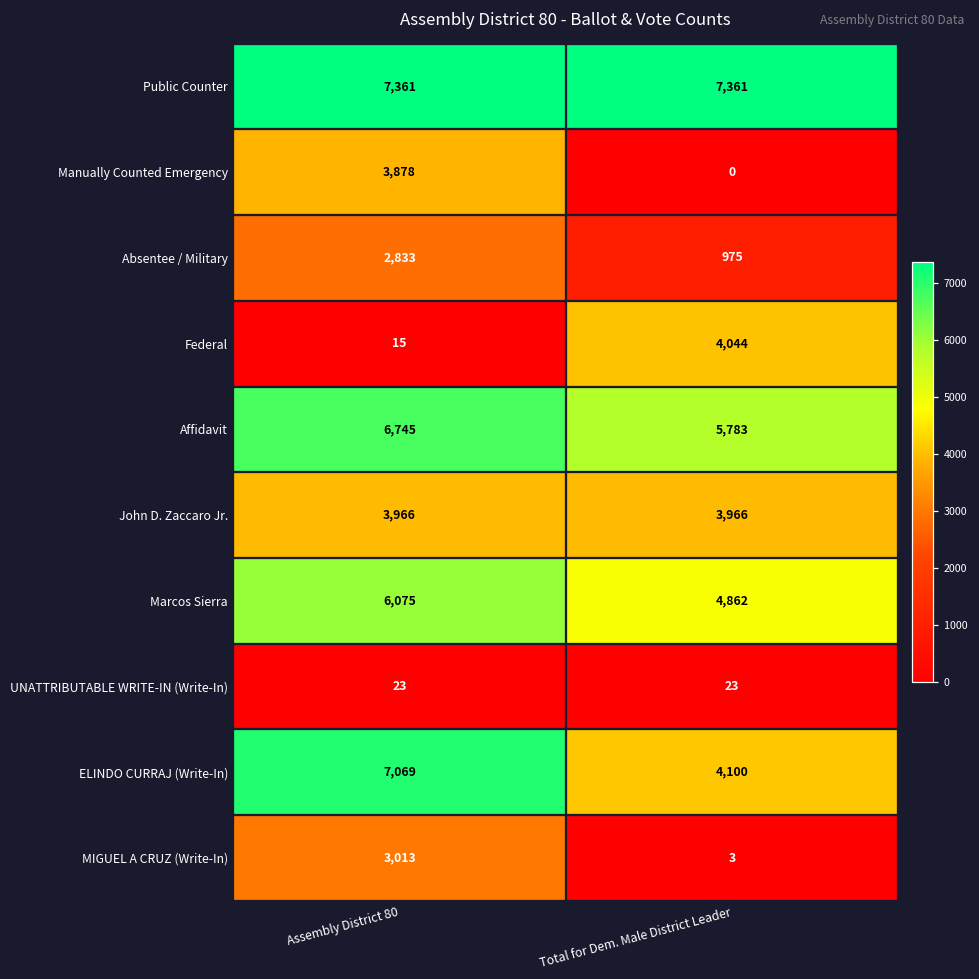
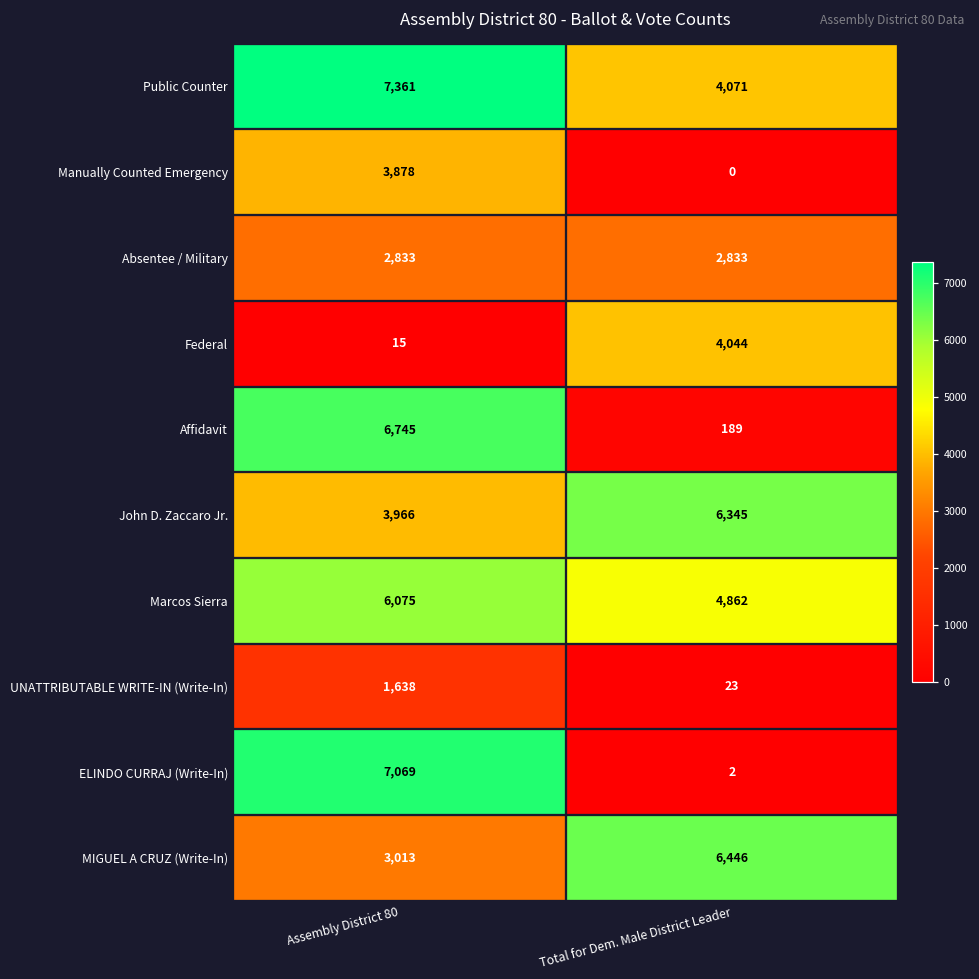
  {
    "Public Counter": {
      "Assembly District 80": "7,361",
-     "Total for Dem. Male District Leader": "7,361"
+     "Total for Dem. Male District Leader": "4,071"
    },
    "Manually Counted Emergency": {
      "Assembly District 80": "3,878",
      "Total for Dem. Male District Leader": "0"
    },
    "Absentee / Military": {
      "Assembly District 80": "2,833",
-     "Total for Dem. Male District Leader": "975"
+     "Total for Dem. Male District Leader": "2,833"
    },
    "Federal": {
      "Assembly District 80": "15",
      "Total for Dem. Male District Leader": "4,044"
    },
    "Affidavit": {
      "Assembly District 80": "6,745",
-     "Total for Dem. Male District Leader": "5,783"
+     "Total for Dem. Male District Leader": "189"
    },
    "John D. Zaccaro Jr.": {
      "Assembly District 80": "3,966",
-     "Total for Dem. Male District Leader": "3,966"
+     "Total for Dem. Male District Leader": "6,345"
    },
    "Marcos Sierra": {
      "Assembly District 80": "6,075",
      "Total for Dem. Male District Leader": "4,862"
    },
    "UNATTRIBUTABLE WRITE-IN (Write-In)": {
-     "Assembly District 80": "23",
+     "Assembly District 80": "1,638",
      "Total for Dem. Male District Leader": "23"
    },
    "ELINDO CURRAJ (Write-In)": {
      "Assembly District 80": "7,069",
-     "Total for Dem. Male District Leader": "4,100"
+     "Total for Dem. Male District Leader": "2"
    },
    "MIGUEL A CRUZ (Write-In)": {
      "Assembly District 80": "3,013",
-     "Total for Dem. Male District Leader": "3"
+     "Total for Dem. Male District Leader": "6,446"
    }
  }
